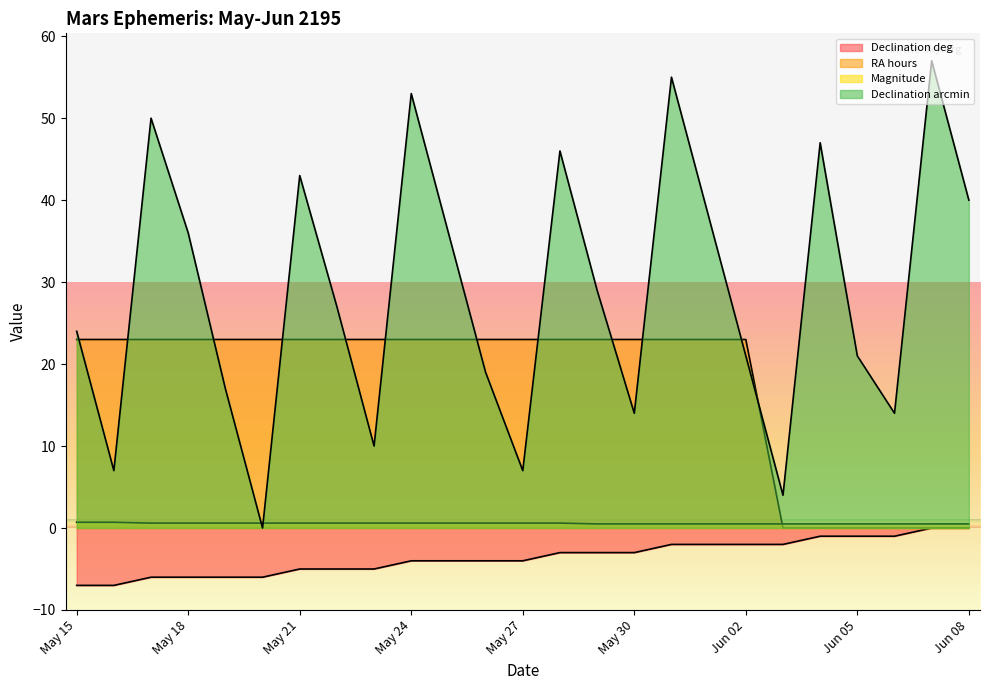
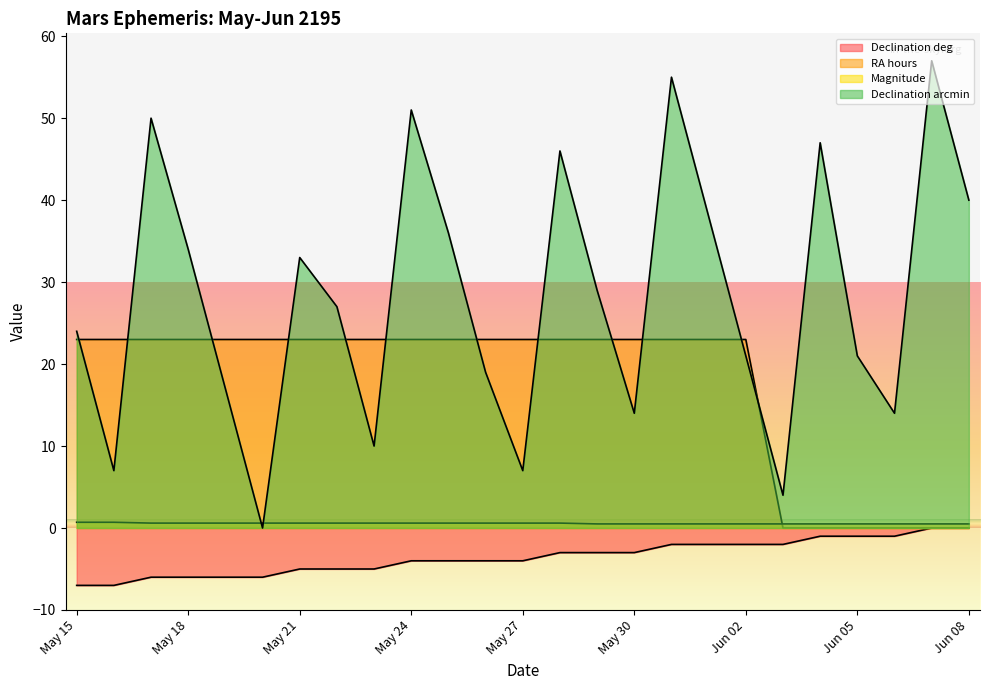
  {
    "Declination arcmin": {
      "May 15": 24,
-     "May 18": 36,
-     "May 21": 43,
-     "May 24": 53,
+     "May 18": 34,
+     "May 21": 33,
+     "May 24": 51,
      "May 27": 7,
      "May 30": 14,
      "Jun 02": 21,
      "Jun 05": 21,
      "Jun 08": 40
    }
  }
